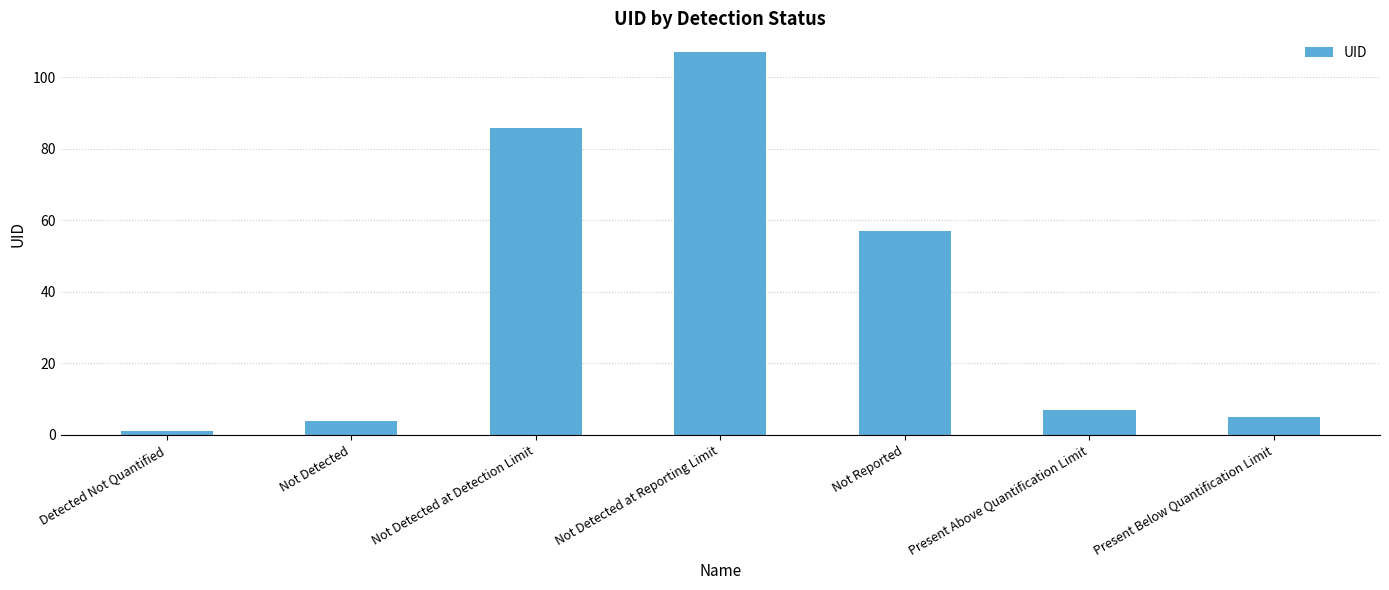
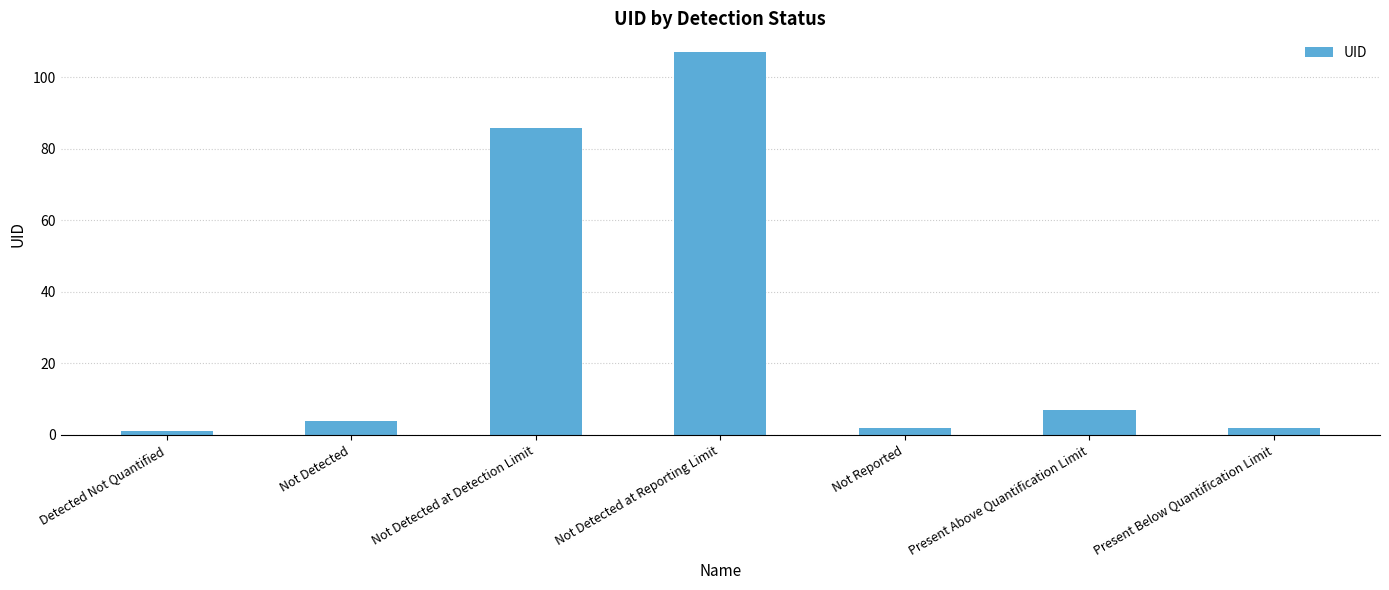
  {
    "Detected Not Quantified": 1,
    "Not Detected": 4,
    "Not Detected at Detection Limit": 86,
    "Not Detected at Reporting Limit": 107,
-   "Not Reported": 57,
+   "Not Reported": 2,
    "Present Above Quantification Limit": 7,
-   "Present Below Quantification Limit": 5
+   "Present Below Quantification Limit": 2
  }
